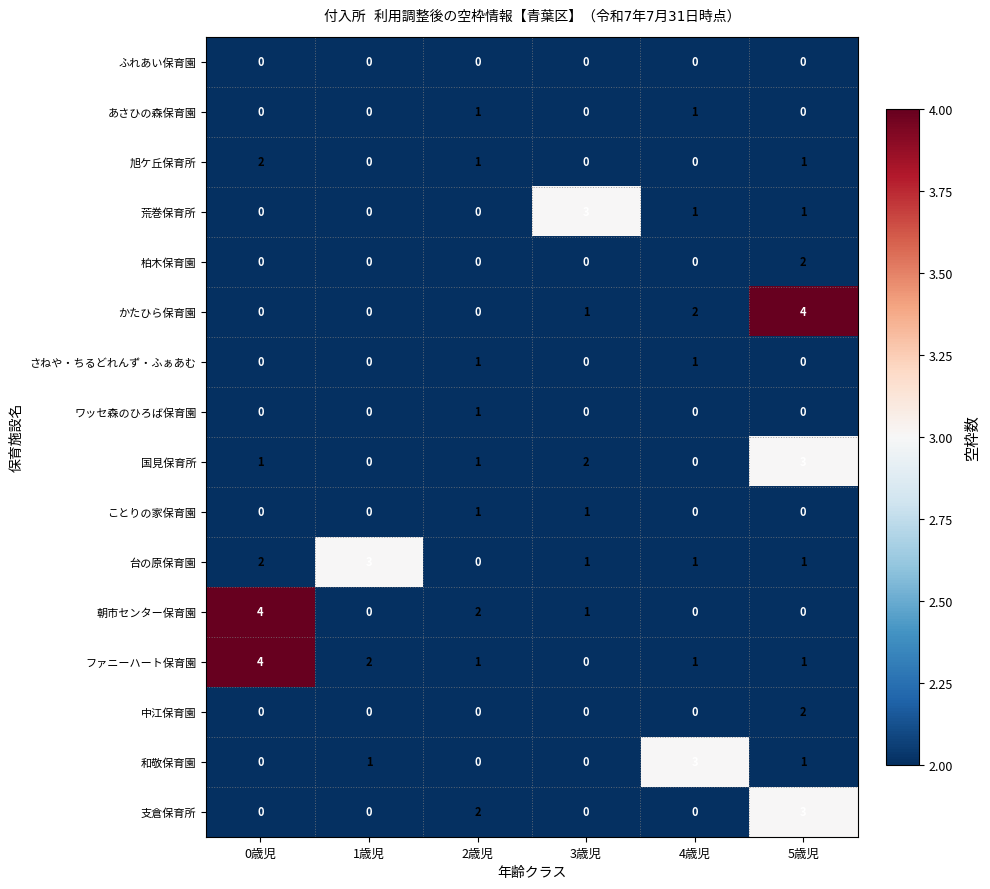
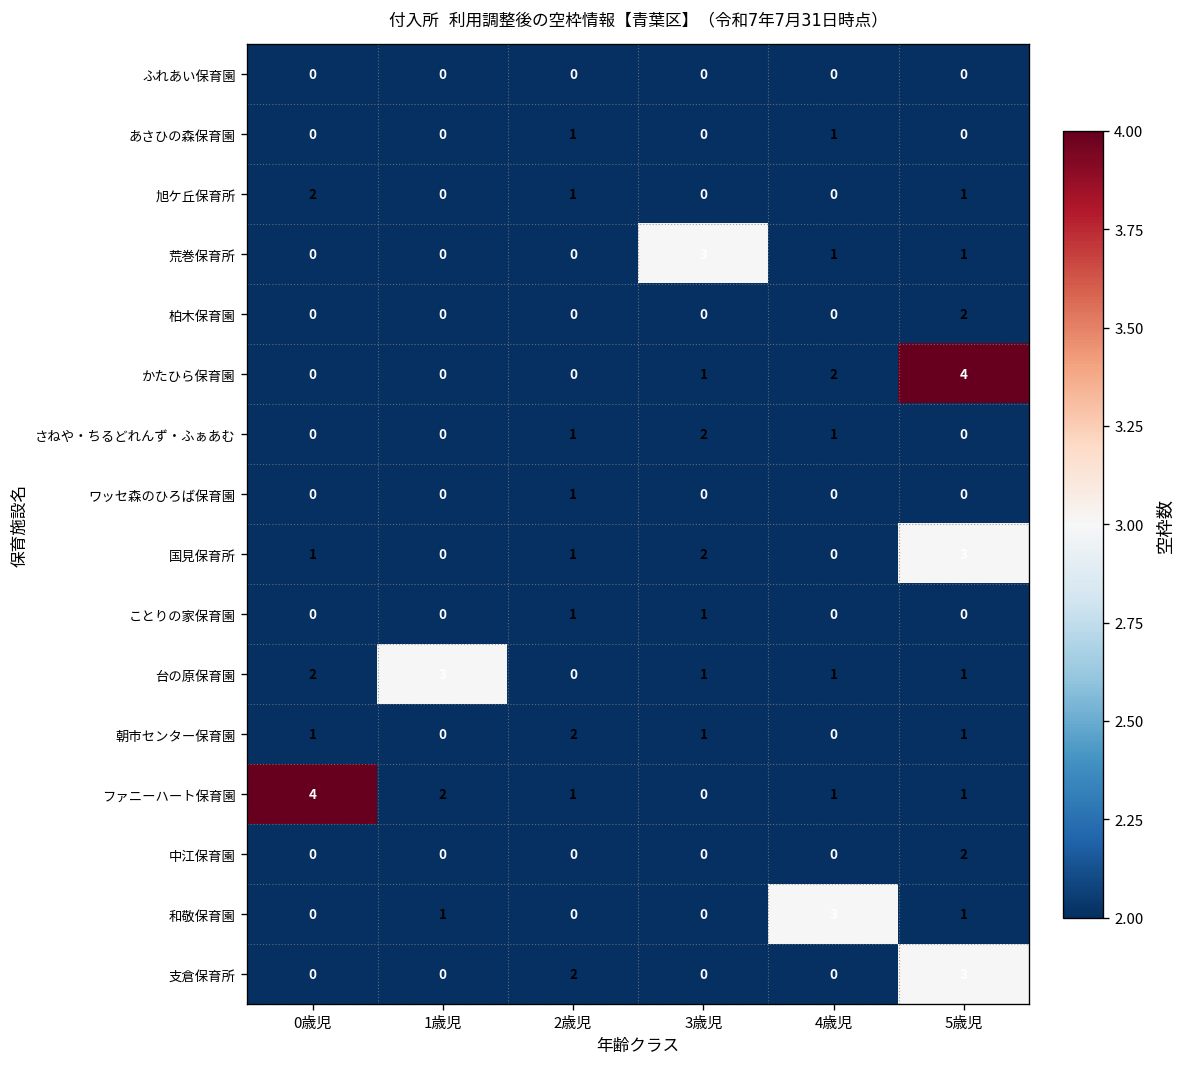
  {
    "ふれあい保育園": {
      "0歳児": 0,
      "1歳児": 0,
      "2歳児": 0,
      "3歳児": 0,
      "4歳児": 0,
      "5歳児": 0
    },
    "あさひの森保育園": {
      "0歳児": 0,
      "1歳児": 0,
      "2歳児": 1,
      "3歳児": 0,
      "4歳児": 1,
      "5歳児": 0
    },
    "旭ケ丘保育所": {
      "0歳児": 2,
      "1歳児": 0,
      "2歳児": 1,
      "3歳児": 0,
      "4歳児": 0,
      "5歳児": 1
    },
    "荒巻保育所": {
      "0歳児": 0,
      "1歳児": 0,
      "2歳児": 0,
      "4歳児": 1,
      "5歳児": 1
    },
    "柏木保育園": {
      "0歳児": 0,
      "1歳児": 0,
      "2歳児": 0,
      "3歳児": 0,
      "4歳児": 0,
      "5歳児": 2
    },
    "かたひら保育園": {
      "0歳児": 0,
      "1歳児": 0,
      "2歳児": 0,
      "3歳児": 1,
      "4歳児": 2,
      "5歳児": 4
    },
    "さねや・ちるどれんず・ふぁあむ": {
      "0歳児": 0,
      "1歳児": 0,
      "2歳児": 1,
-     "3歳児": 0,
+     "3歳児": 2,
      "4歳児": 1,
      "5歳児": 0
    },
    "ワッセ森のひろば保育園": {
      "0歳児": 0,
      "1歳児": 0,
      "2歳児": 1,
      "3歳児": 0,
      "4歳児": 0,
      "5歳児": 0
    },
    "国見保育所": {
      "0歳児": 1,
      "1歳児": 0,
      "2歳児": 1,
      "3歳児": 2,
      "4歳児": 0
    },
    "ことりの家保育園": {
      "0歳児": 0,
      "1歳児": 0,
      "2歳児": 1,
      "3歳児": 1,
      "4歳児": 0,
      "5歳児": 0
    },
    "台の原保育園": {
      "0歳児": 2,
      "2歳児": 0,
      "3歳児": 1,
      "4歳児": 1,
      "5歳児": 1
    },
    "朝市センター保育園": {
-     "0歳児": 4,
+     "0歳児": 1,
      "1歳児": 0,
      "2歳児": 2,
      "3歳児": 1,
      "4歳児": 0,
-     "5歳児": 0
+     "5歳児": 1
    },
    "ファニーハート保育園": {
      "0歳児": 4,
      "1歳児": 2,
      "2歳児": 1,
      "3歳児": 0,
      "4歳児": 1,
      "5歳児": 1
    },
    "中江保育園": {
      "0歳児": 0,
      "1歳児": 0,
      "2歳児": 0,
      "3歳児": 0,
      "4歳児": 0,
      "5歳児": 2
    },
    "和敬保育園": {
      "0歳児": 0,
      "1歳児": 1,
      "2歳児": 0,
      "3歳児": 0,
      "5歳児": 1
    },
    "支倉保育所": {
      "0歳児": 0,
      "1歳児": 0,
      "2歳児": 2,
      "3歳児": 0,
      "4歳児": 0
    }
  }
